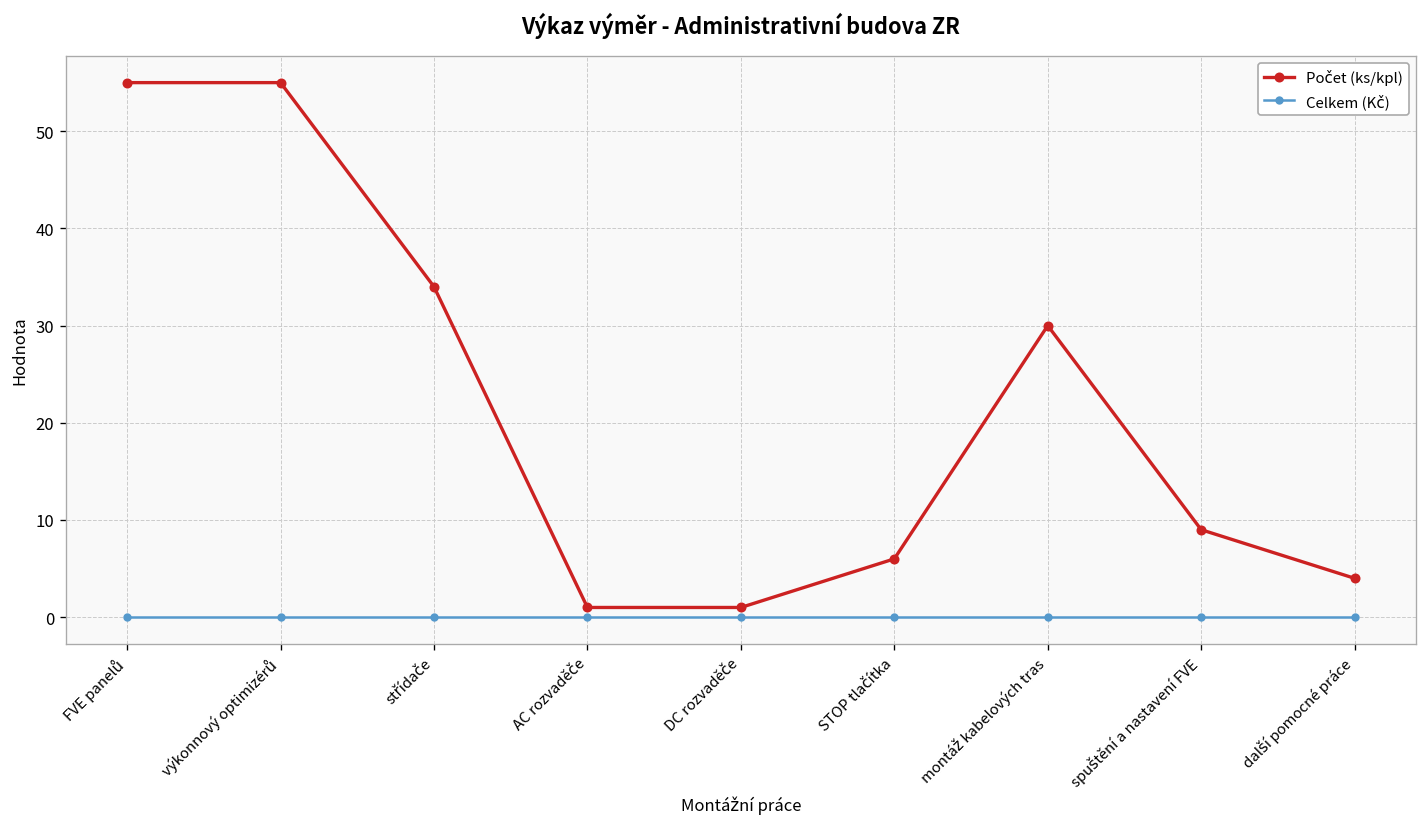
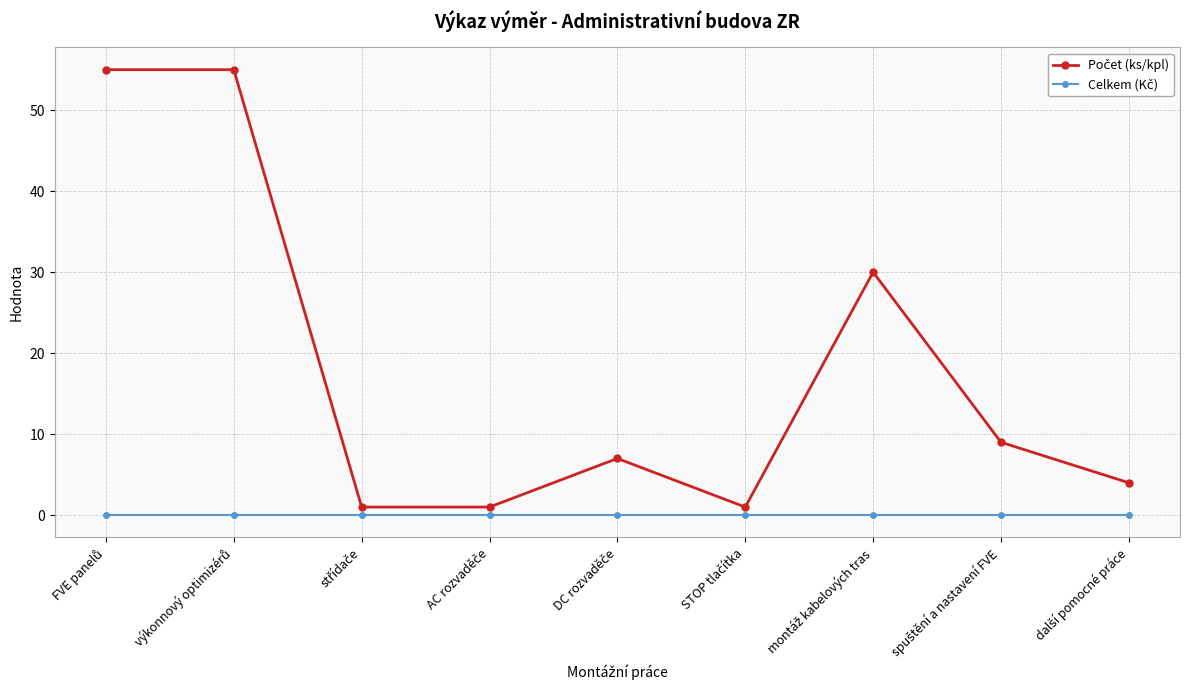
  {
    "Počet (ks/kpl)": {
      "FVE panelů": 55,
      "výkonnový optimizérů": 55,
-     "střídače": 34,
+     "střídače": 1,
      "AC rozvaděče": 1,
-     "DC rozvaděče": 1,
-     "STOP tlačítka": 6,
+     "DC rozvaděče": 7,
+     "STOP tlačítka": 1,
      "montáž kabelových tras": 30,
      "spuštění a nastavení FVE": 9,
      "další pomocné práce": 4
    },
    "Celkem (Kč)": {
      "FVE panelů": 0,
      "výkonnový optimizérů": 0,
      "střídače": 0,
      "AC rozvaděče": 0,
      "DC rozvaděče": 0,
      "STOP tlačítka": 0,
      "montáž kabelových tras": 0,
      "spuštění a nastavení FVE": 0,
      "další pomocné práce": 0
    }
  }
